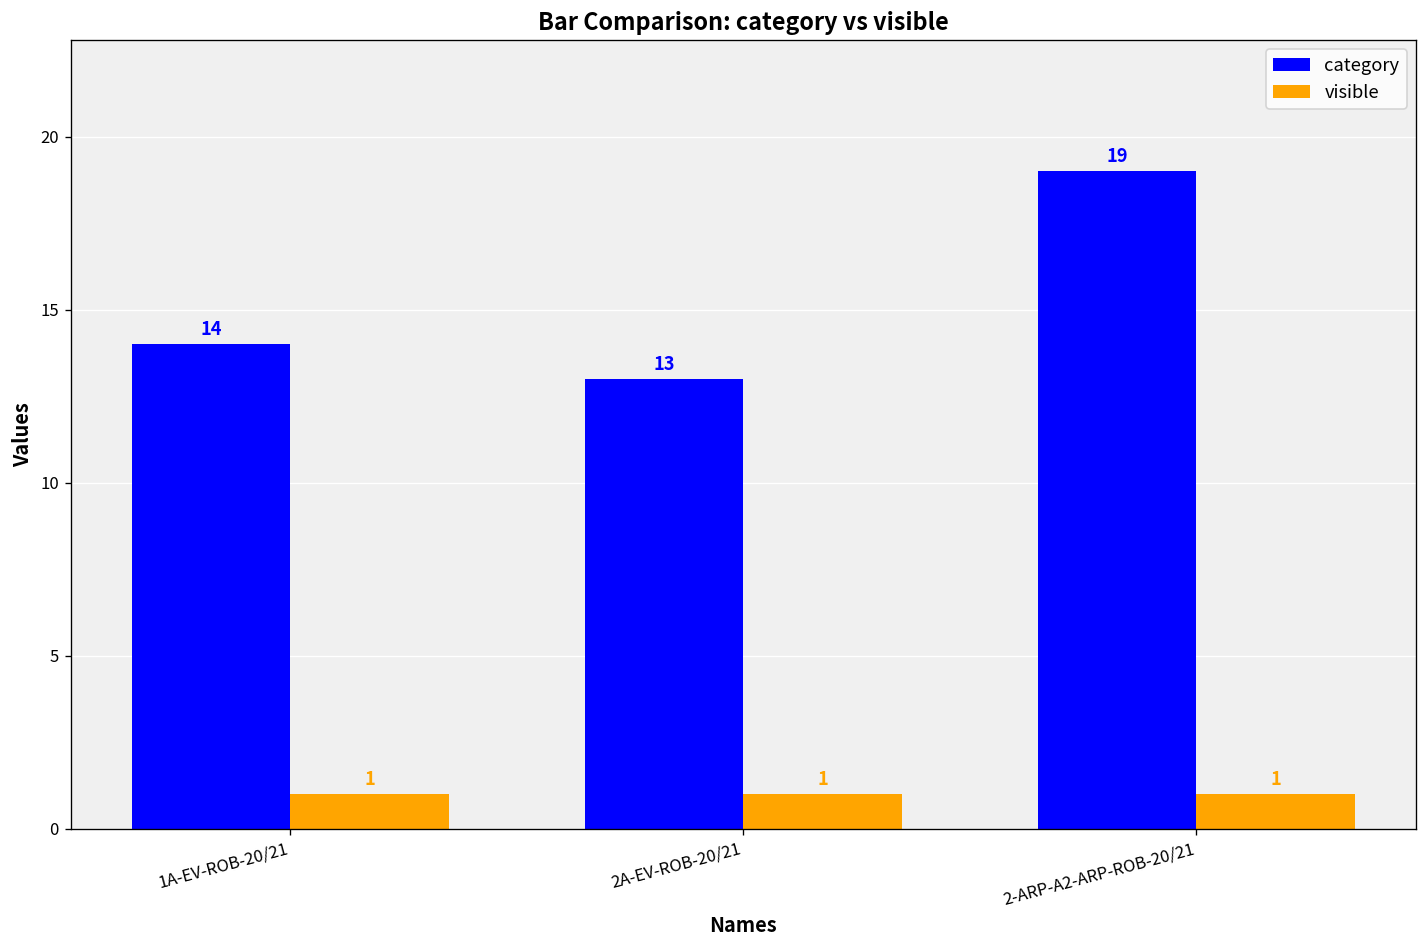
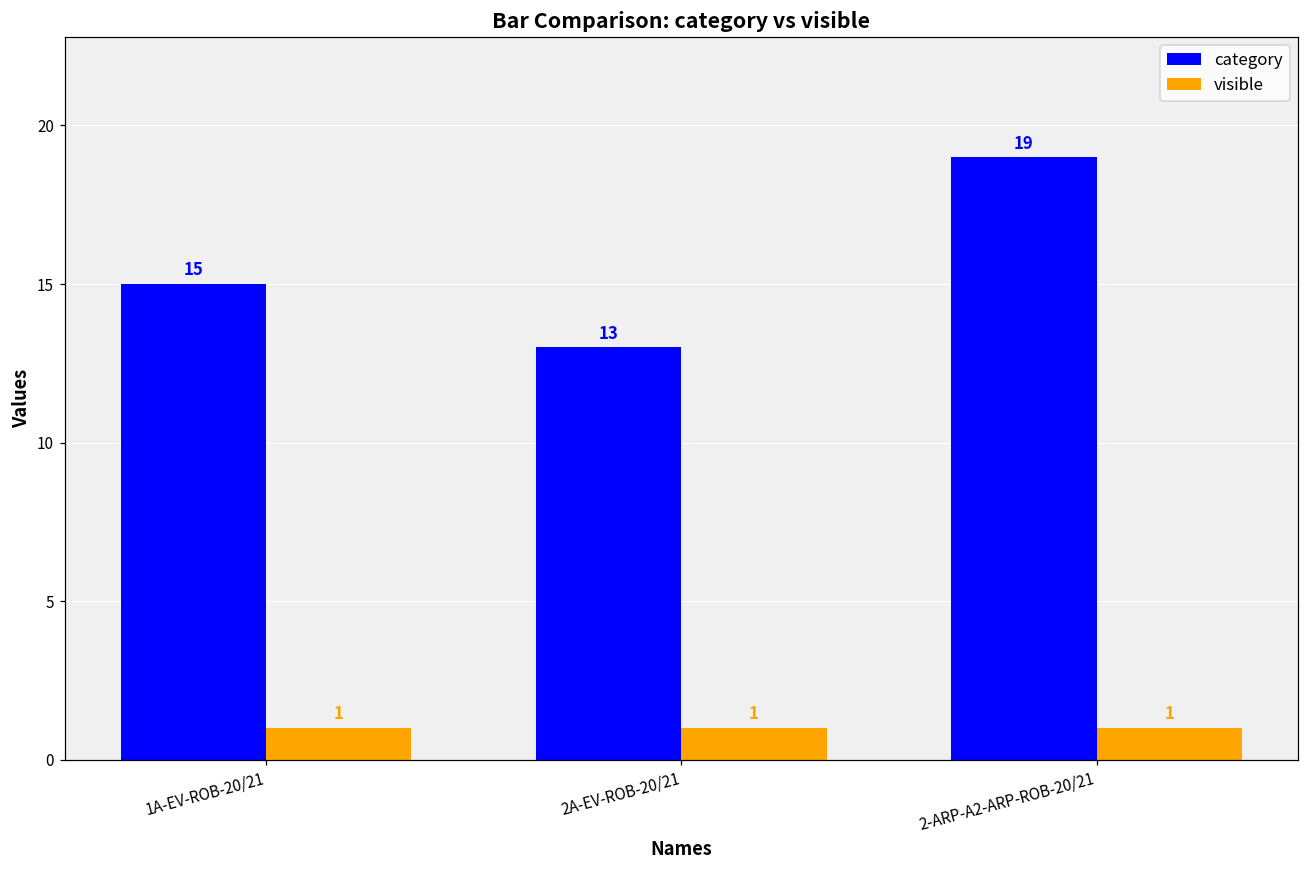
  {
    "category": {
-     "1A-EV-ROB-20/21": 14,
+     "1A-EV-ROB-20/21": 15,
      "2A-EV-ROB-20/21": 13,
      "2-ARP-A2-ARP-ROB-20/21": 19
    },
    "visible": {
      "1A-EV-ROB-20/21": 1,
      "2A-EV-ROB-20/21": 1,
      "2-ARP-A2-ARP-ROB-20/21": 1
    }
  }
